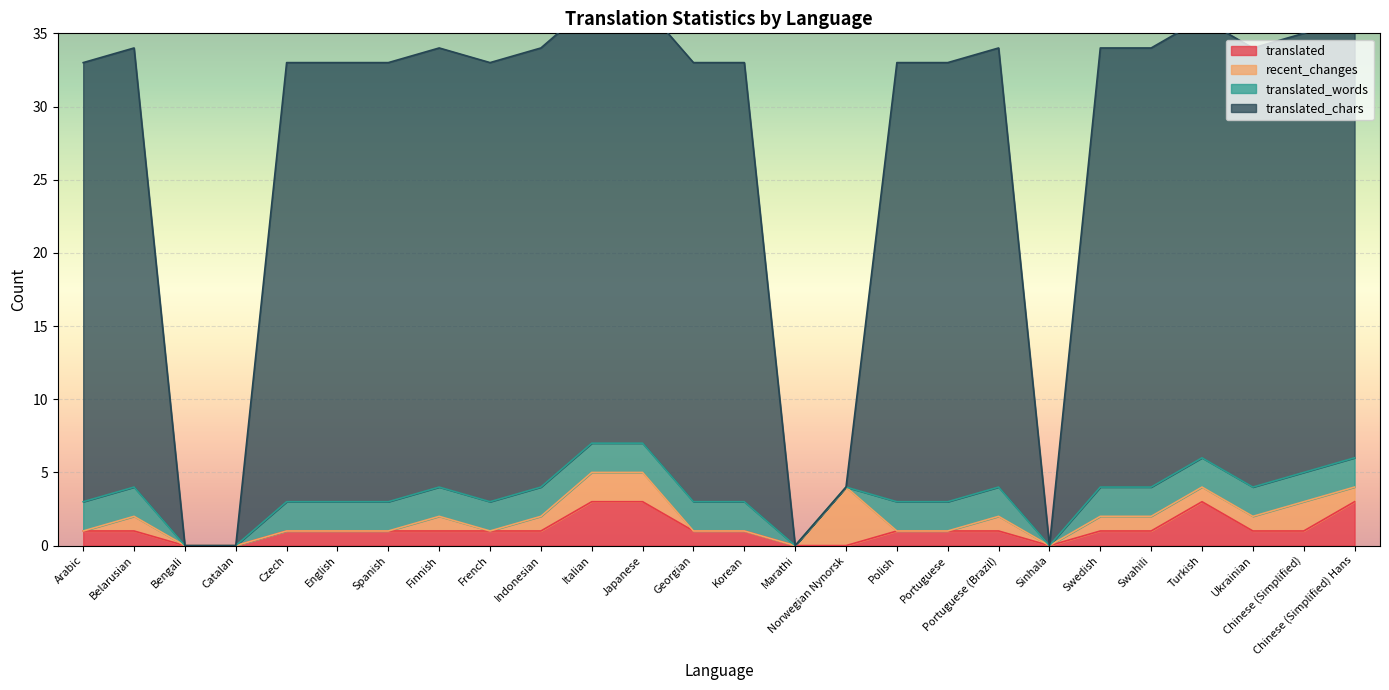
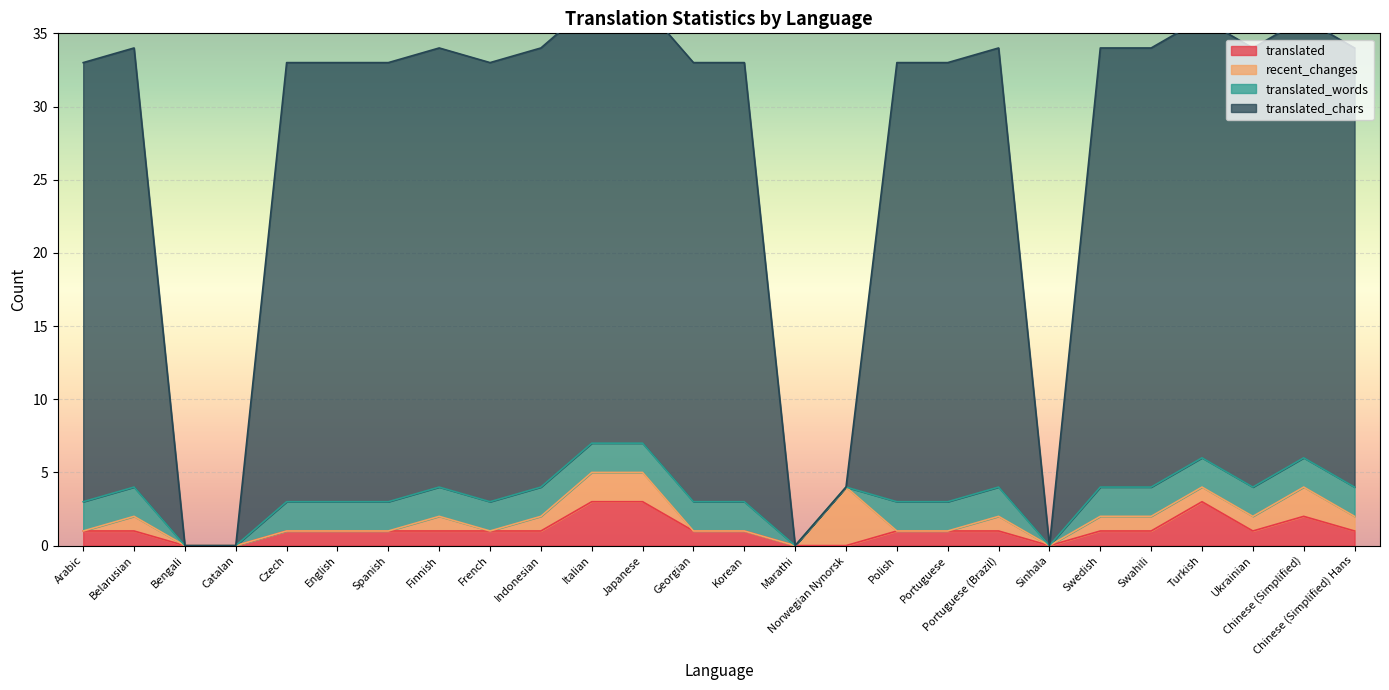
  {
    "translated": {
      "Belarusian": 1,
      "Finnish": 1,
      "Indonesian": 1,
      "Italian": 3,
      "Japanese": 3,
      "Norwegian Nynorsk": 0,
      "Portuguese (Brazil)": 1,
      "Swedish": 1,
      "Swahili": 1,
      "Turkish": 3,
      "Ukrainian": 1,
-     "Chinese (Simplified)": 1,
-     "Chinese (Simplified) Hans": 3
+     "Chinese (Simplified)": 2,
+     "Chinese (Simplified) Hans": 1
    },
    "recent_changes": {
      "Belarusian": 1,
      "Finnish": 1,
      "Indonesian": 1,
      "Italian": 2,
      "Japanese": 2,
      "Portuguese (Brazil)": 1,
      "Swedish": 1,
      "Swahili": 1,
      "Turkish": 1,
      "Ukrainian": 1,
      "Chinese (Simplified)": 2,
      "Chinese (Simplified) Hans": 1
    },
    "translated_words": {
      "Arabic": 2,
      "Belarusian": 2,
      "Czech": 2,
      "English": 2,
      "Spanish": 2,
      "Finnish": 2,
      "French": 2,
      "Indonesian": 2,
      "Italian": 2,
      "Japanese": 2,
      "Georgian": 2,
      "Korean": 2,
      "Polish": 2,
      "Portuguese": 2,
      "Portuguese (Brazil)": 2,
      "Swedish": 2,
      "Swahili": 2,
      "Turkish": 2,
      "Ukrainian": 2,
      "Chinese (Simplified)": 2,
      "Chinese (Simplified) Hans": 2
    },
    "translated_chars": {
      "Arabic": 30,
      "Belarusian": 30,
      "Czech": 30,
      "English": 30,
      "Spanish": 30,
      "Finnish": 30,
      "French": 30,
      "Indonesian": 30,
      "Georgian": 30,
      "Korean": 30,
      "Polish": 30,
      "Portuguese": 30,
      "Portuguese (Brazil)": 30,
      "Swedish": 30,
      "Swahili": 30
    }
  }
